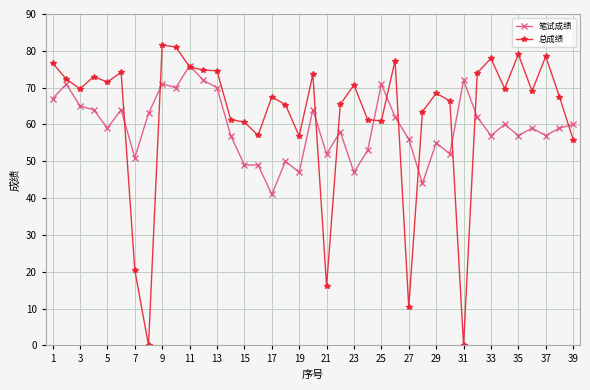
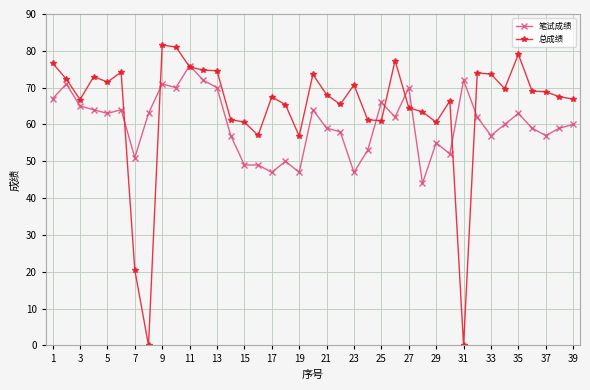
  {
    "笔试成绩": {
      "1": 67,
      "3": 65,
-     "5": 59,
+     "5": 63,
      "7": 51,
      "9": 71,
      "13": 70,
      "15": 49,
-     "17": 41,
+     "17": 47,
      "19": 47,
-     "21": 52,
+     "21": 59,
      "23": 47,
-     "25": 71,
-     "27": 56,
+     "25": 66,
+     "27": 70,
      "29": 55,
      "31": 72,
      "33": 57,
-     "35": 57,
+     "35": 63,
      "37": 57,
      "39": 60
    },
    "总成绩": {
      "1": 77,
-     "3": 70,
+     "3": 67,
      "5": 72,
      "7": 20,
      "9": 82,
      "13": 75,
      "15": 61,
      "17": 68,
      "19": 57,
-     "21": 16,
+     "21": 68,
      "23": 71,
      "25": 61,
-     "27": 10,
-     "29": 69,
+     "27": 65,
+     "29": 61,
      "31": 0,
-     "33": 78,
+     "33": 74,
      "35": 79,
-     "37": 78,
-     "39": 56
+     "37": 69,
+     "39": 67
    }
  }
